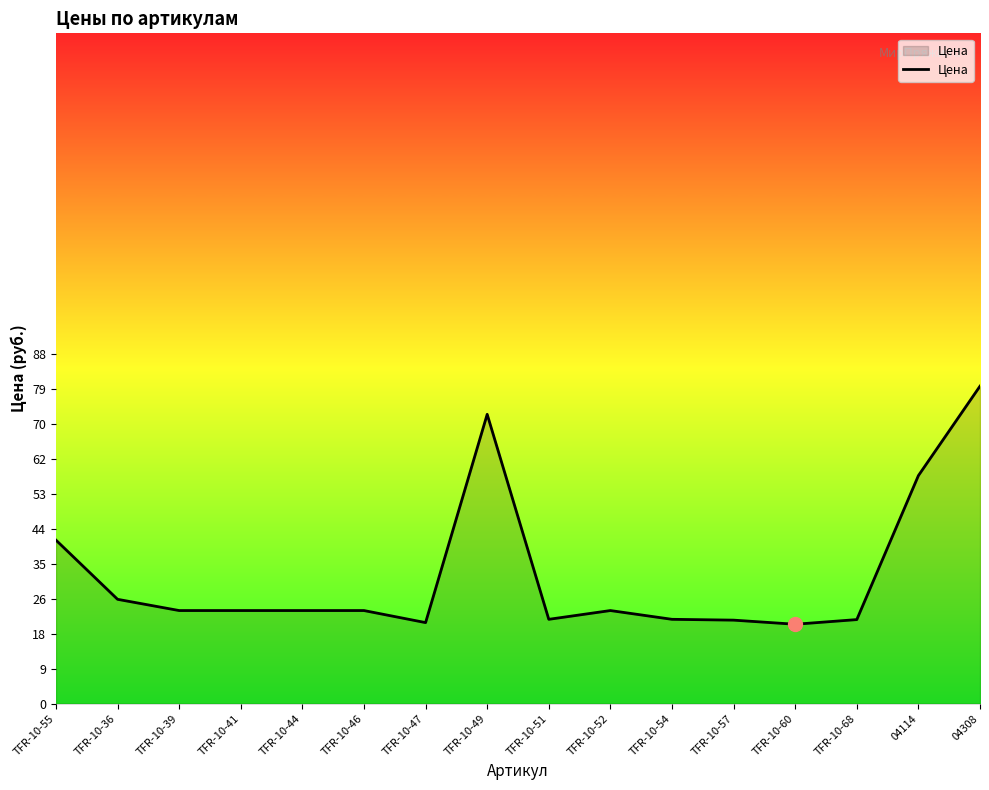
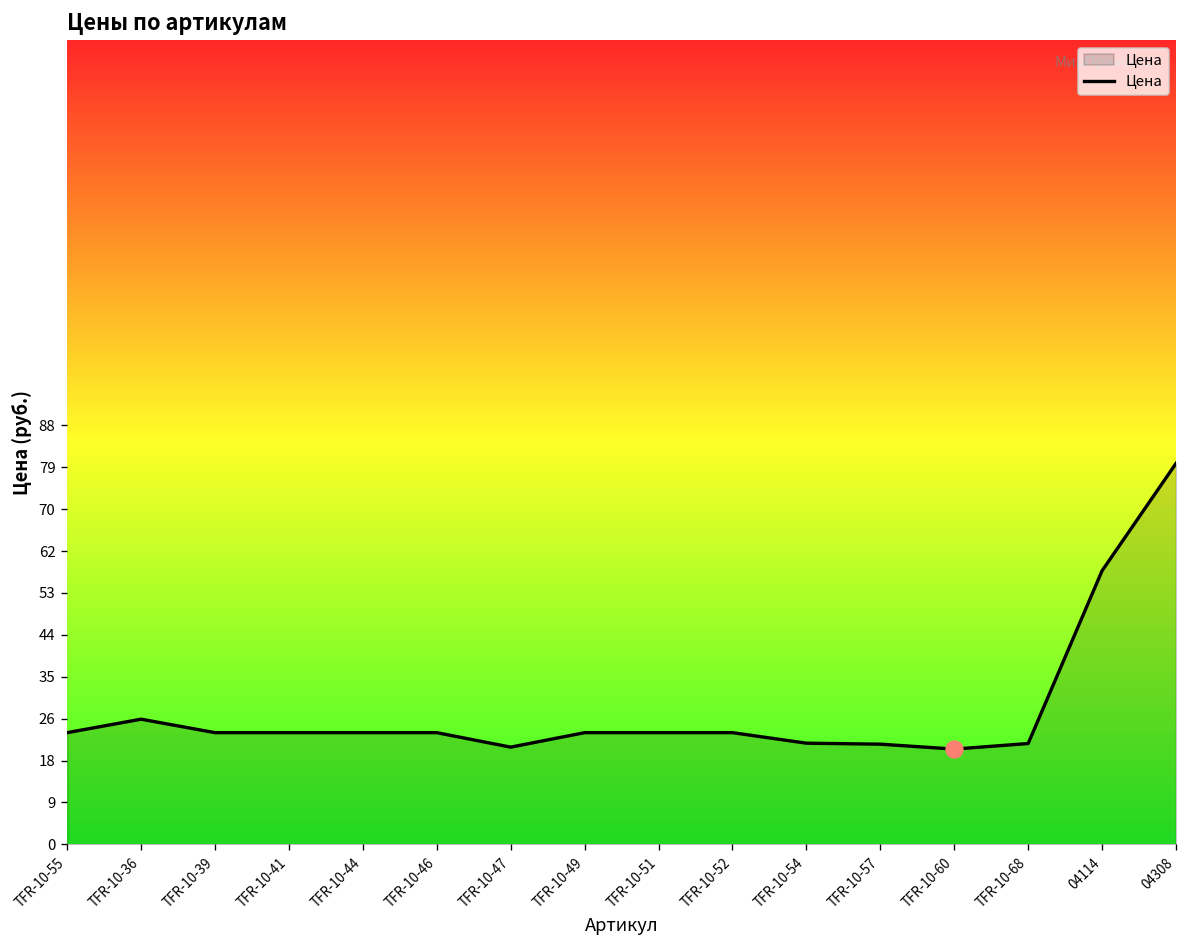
  {
    "Цена": {
-     "TFR-10-55": 41,
+     "TFR-10-55": 23,
      "TFR-10-36": 26,
      "TFR-10-39": 23,
      "TFR-10-41": 23,
      "TFR-10-44": 23,
      "TFR-10-46": 23,
      "TFR-10-47": 20,
-     "TFR-10-49": 73,
-     "TFR-10-51": 21,
+     "TFR-10-49": 23,
+     "TFR-10-51": 23,
      "TFR-10-52": 23,
      "TFR-10-54": 21,
      "TFR-10-57": 21,
      "TFR-10-68": 21,
      "04114": 57,
      "04308": 80
    }
  }
